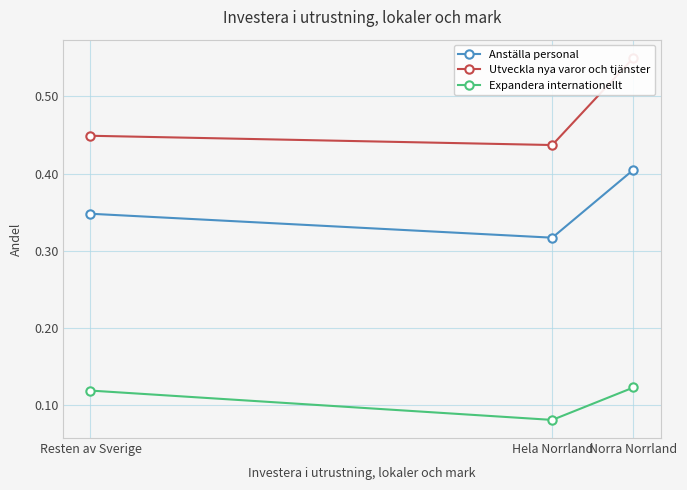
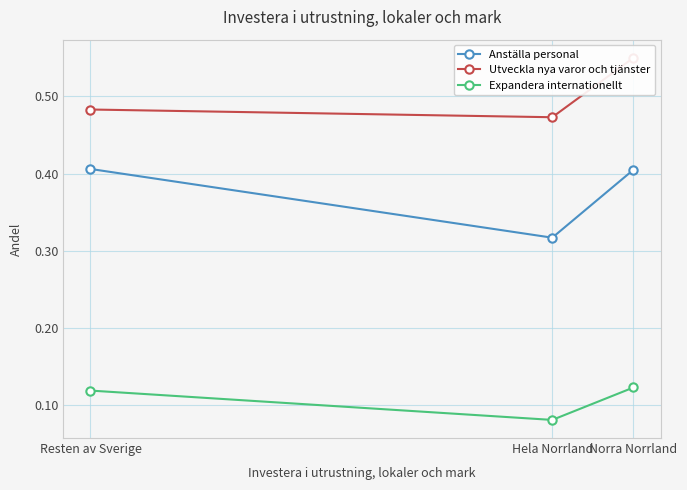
  {
    "Anställa personal": {
-     "Resten av Sverige": 0.35,
+     "Resten av Sverige": 0.41,
      "Hela Norrland": 0.32,
      "Norra Norrland": 0.41
    },
    "Utveckla nya varor och tjänster": {
-     "Resten av Sverige": 0.45,
-     "Hela Norrland": 0.44
+     "Resten av Sverige": 0.48,
+     "Hela Norrland": 0.47
    },
    "Expandera internationellt": {
      "Resten av Sverige": 0.12,
      "Hela Norrland": 0.08,
      "Norra Norrland": 0.12
    }
  }
